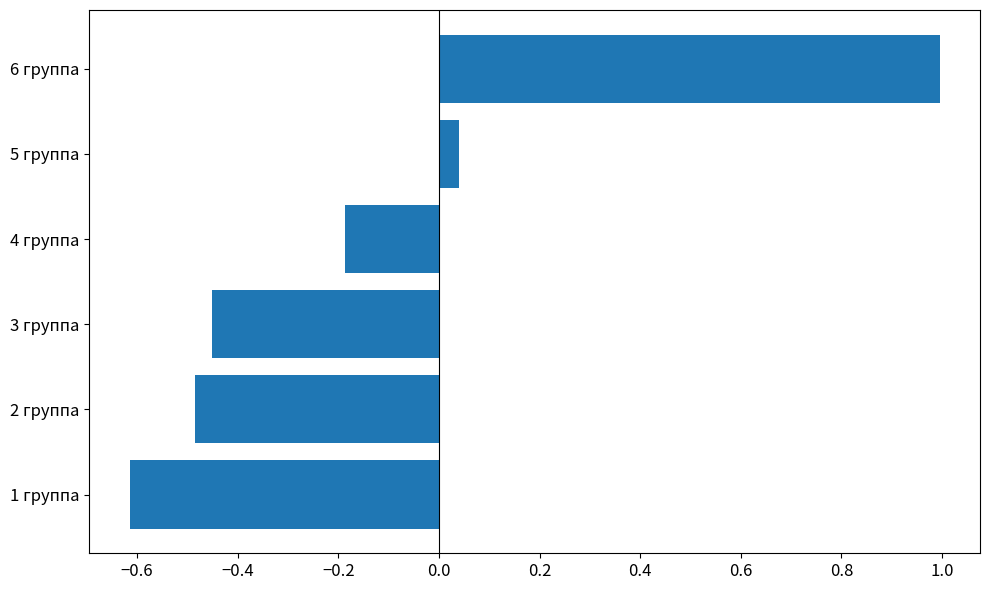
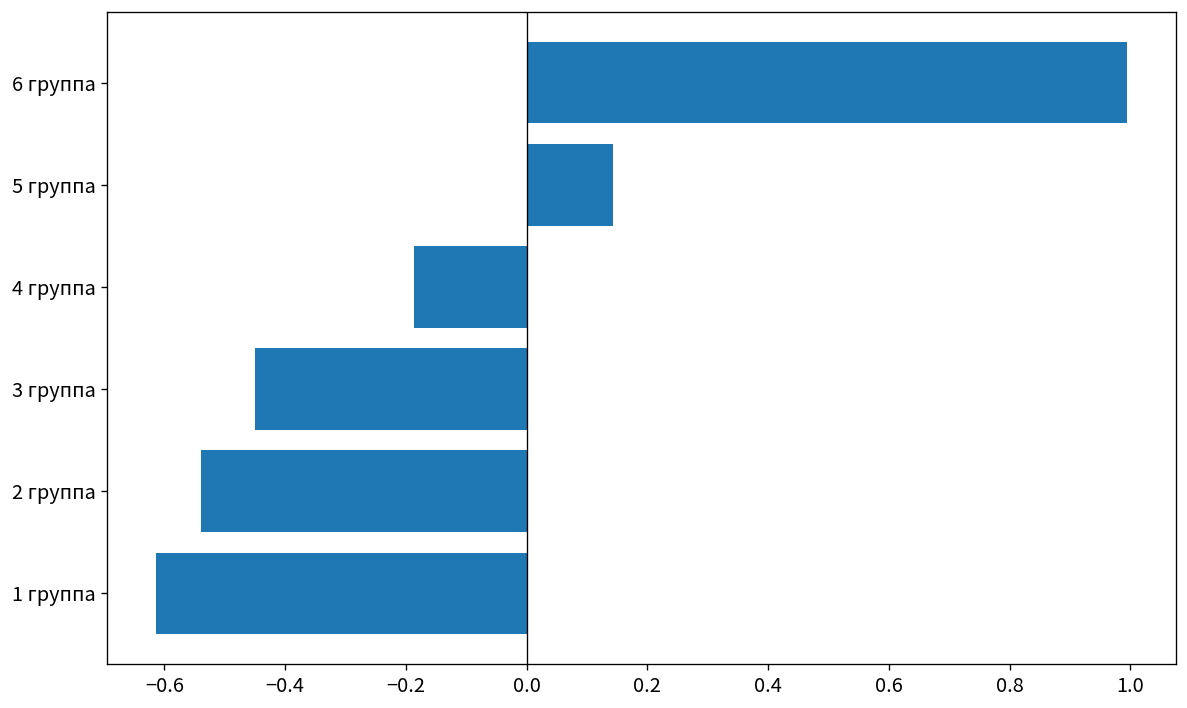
  {
    "6 группа": 1.00,
-   "5 группа": 0.04,
+   "5 группа": 0.14,
    "4 группа": -0.19,
    "3 группа": -0.45,
-   "2 группа": -0.49,
+   "2 группа": -0.54,
    "1 группа": -0.61
  }
